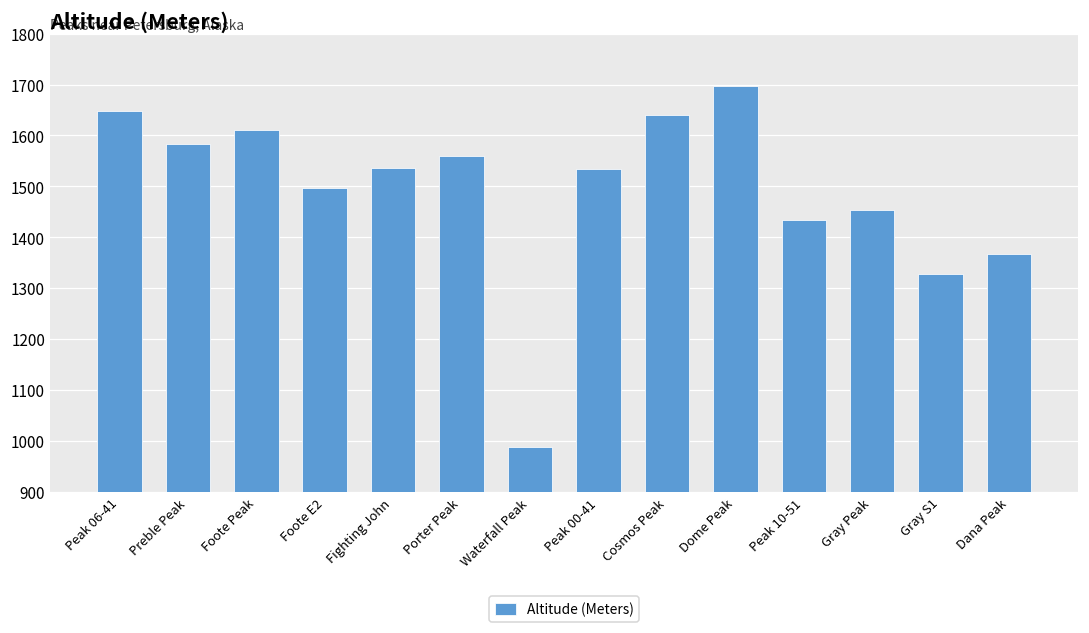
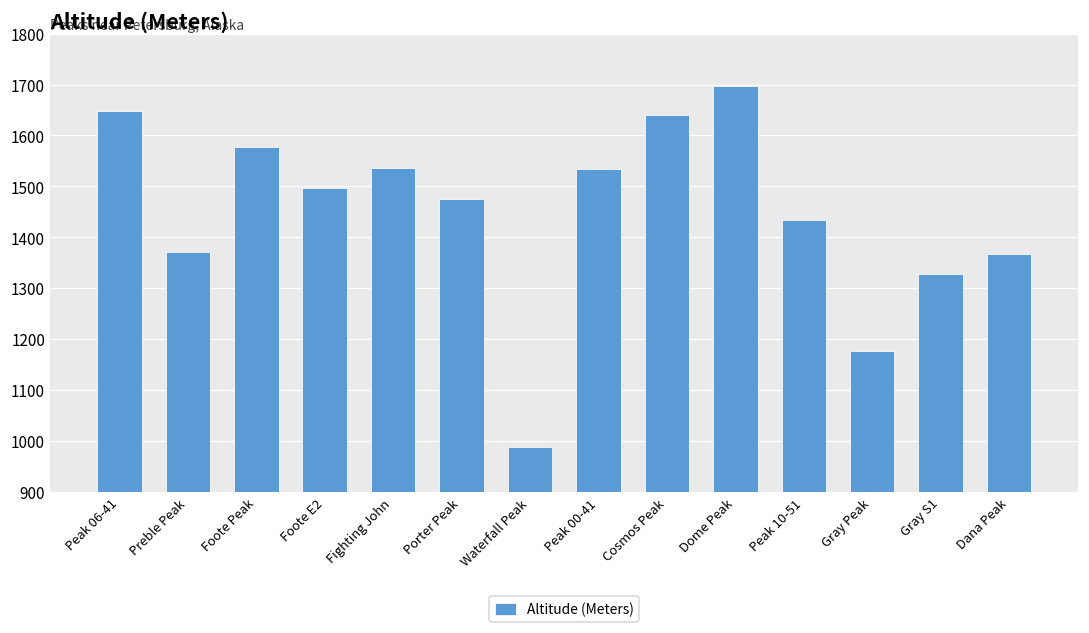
  {
    "Peak 06-41": 1650,
-   "Preble Peak": 1580,
-   "Foote Peak": 1610,
+   "Preble Peak": 1370,
+   "Foote Peak": 1580,
    "Foote E2": 1500,
    "Fighting John": 1540,
-   "Porter Peak": 1560,
+   "Porter Peak": 1470,
    "Waterfall Peak": 990,
    "Peak 00-41": 1530,
    "Cosmos Peak": 1640,
    "Dome Peak": 1700,
    "Peak 10-51": 1430,
-   "Gray Peak": 1450,
+   "Gray Peak": 1180,
    "Gray S1": 1330,
    "Dana Peak": 1370
  }
